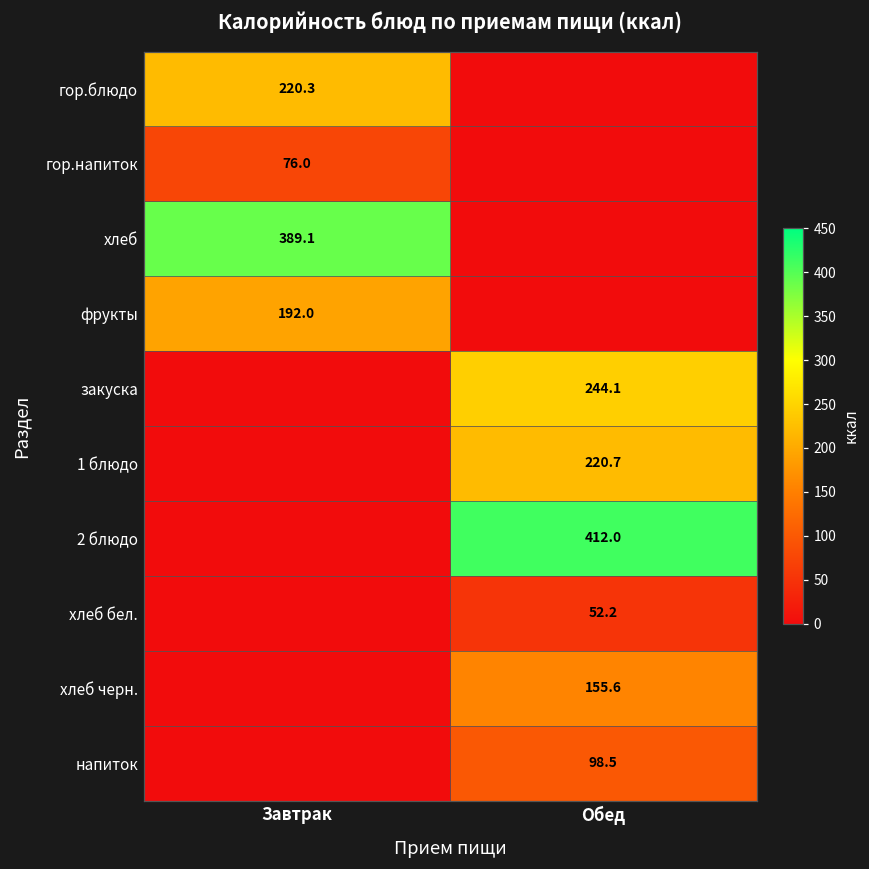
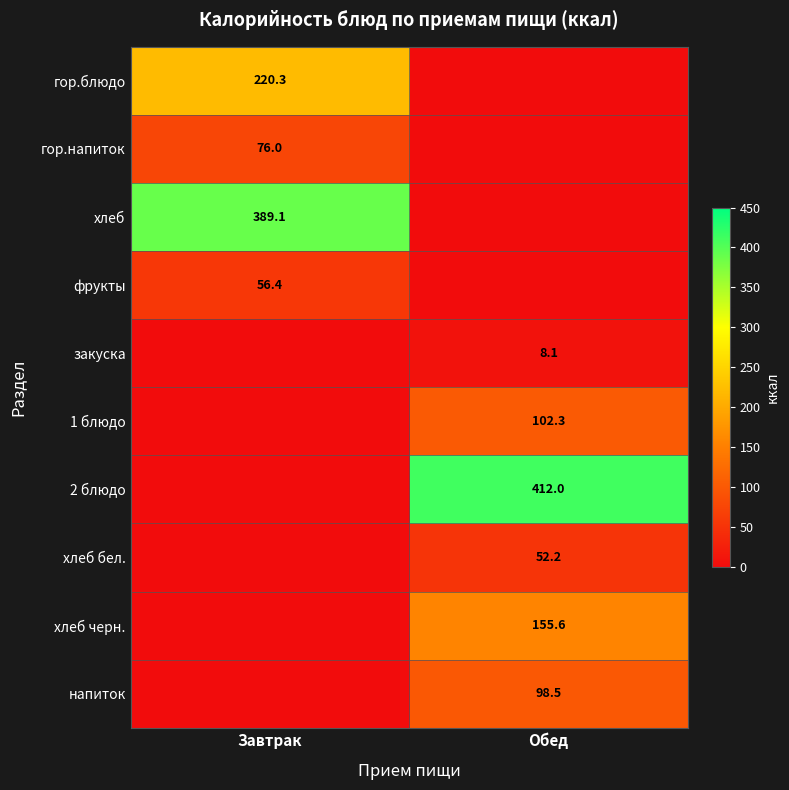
  {
    "гор.блюдо": {
      "Завтрак": 220.3
    },
    "гор.напиток": {
      "Завтрак": 76.0
    },
    "хлеб": {
      "Завтрак": 389.1
    },
    "фрукты": {
-     "Завтрак": 192.0
+     "Завтрак": 56.4
    },
    "закуска": {
-     "Обед": 244.1
+     "Обед": 8.1
    },
    "1 блюдо": {
-     "Обед": 220.7
+     "Обед": 102.3
    },
    "2 блюдо": {
      "Обед": 412.0
    },
    "хлеб бел.": {
      "Обед": 52.2
    },
    "хлеб черн.": {
      "Обед": 155.6
    },
    "напиток": {
      "Обед": 98.5
    }
  }
